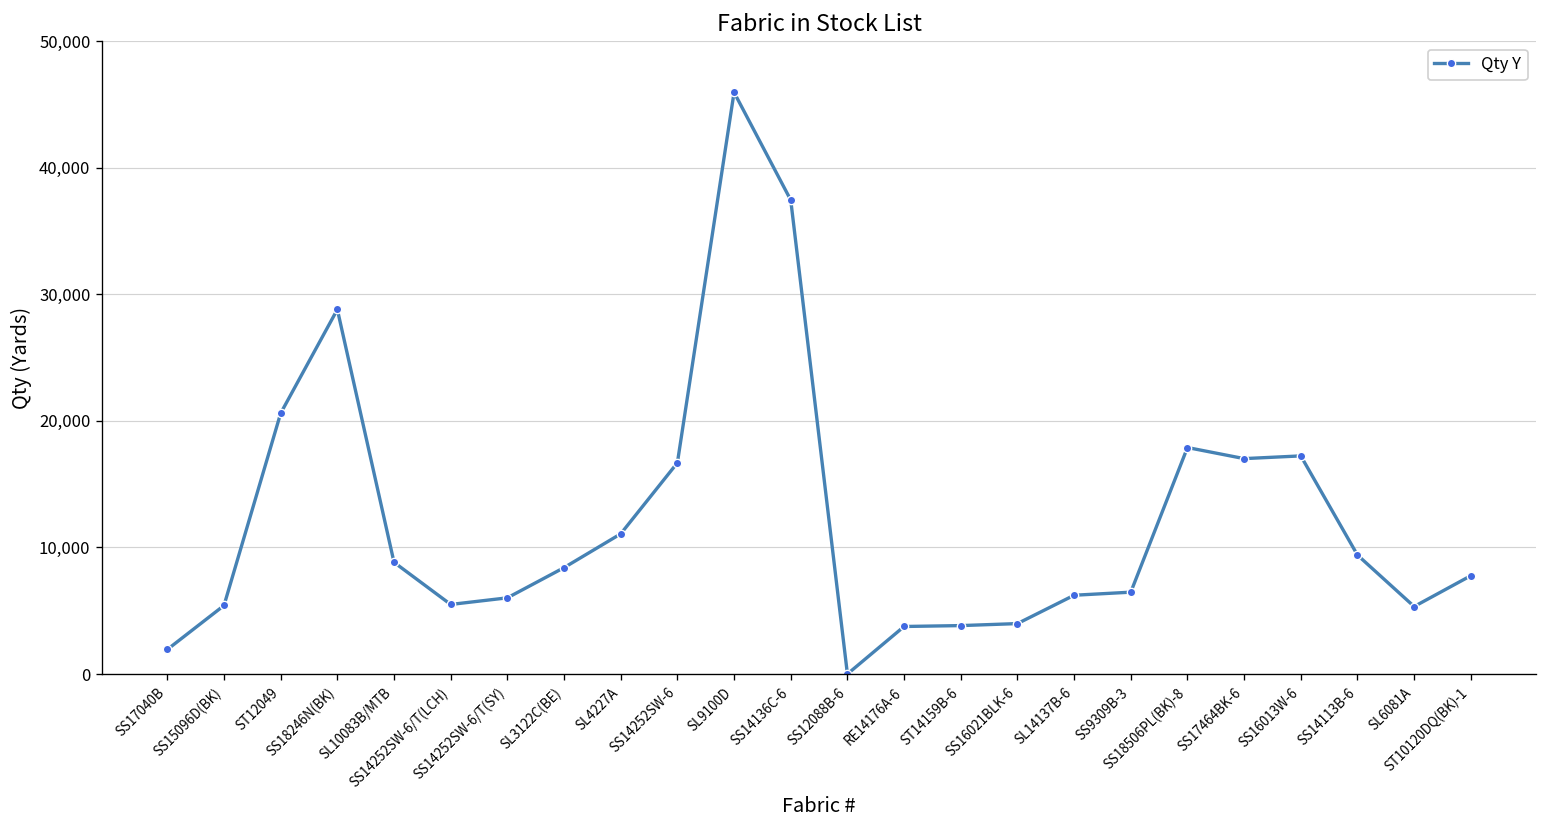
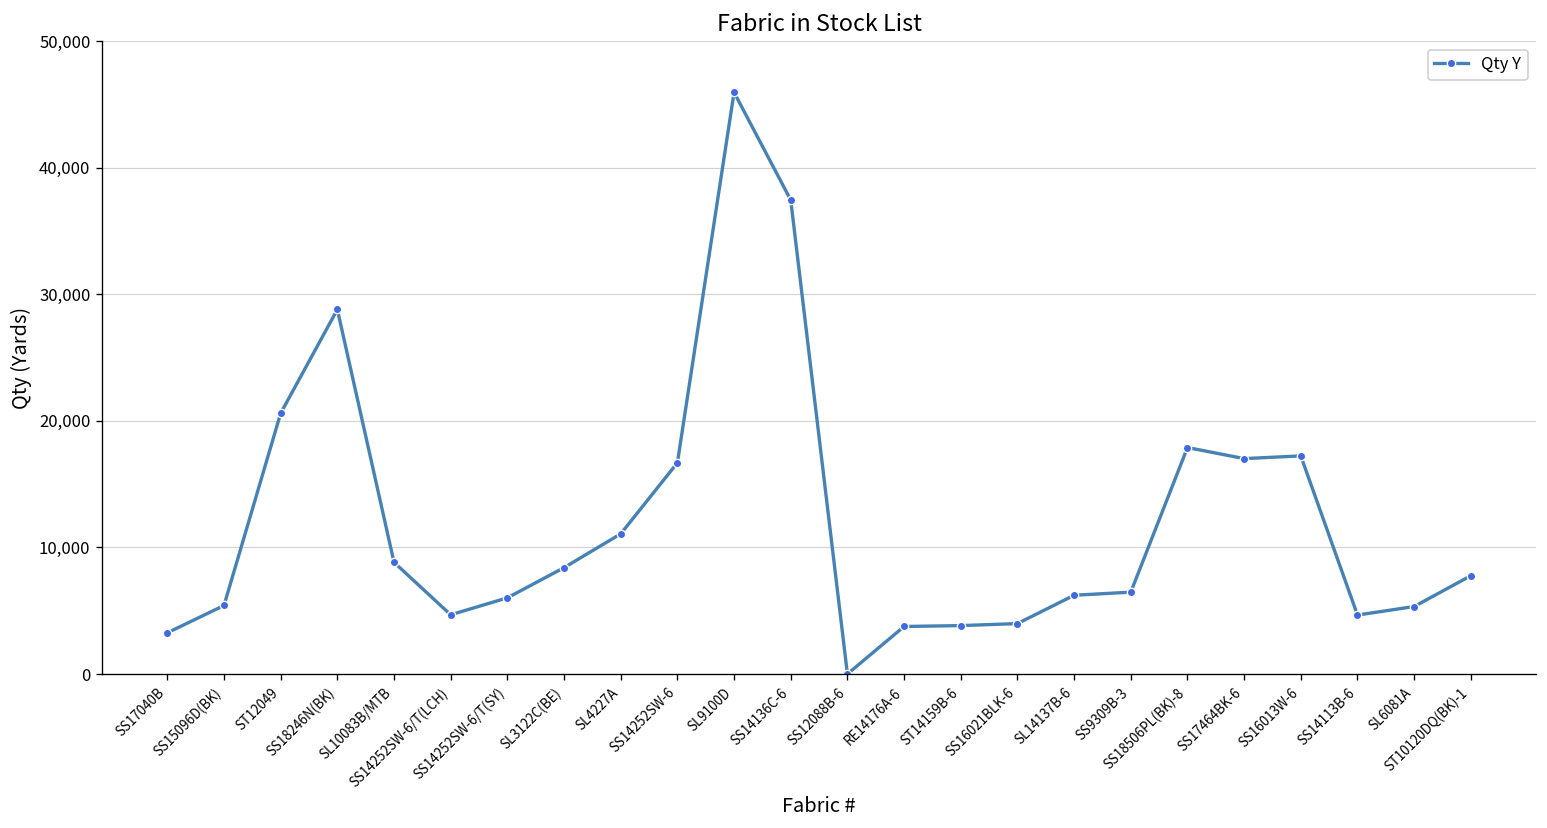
  {
-   "SS17040B": "1,900",
+   "SS17040B": "3,300",
    "SS15096D(BK)": "5,400",
    "ST12049": "20,600",
    "SS18246N(BK)": "28,800",
    "SL10083B/MTB": "8,800",
-   "SS14252SW-6/T(LCH)": "5,500",
+   "SS14252SW-6/T(LCH)": "4,700",
    "SS14252SW-6/T(SY)": "6,000",
    "SL3122C(BE)": "8,400",
    "SL4227A": "11,100",
    "SS14252SW-6": "16,700",
    "SL9100D": "46,000",
    "SS14136C-6": "37,400",
    "SS12088B-6": "0",
    "RE14176A-6": "3,800",
    "ST14159B-6": "3,800",
    "SS16021BLK-6": "4,000",
    "SL14137B-6": "6,200",
    "SS9309B-3": "6,500",
    "SS18506PL(BK)-8": "17,900",
    "SS17464BK-6": "17,000",
    "SS16013W-6": "17,200",
-   "SS14113B-6": "9,400",
+   "SS14113B-6": "4,700",
    "SL6081A": "5,300",
    "ST10120DQ(BK)-1": "7,800"
  }
